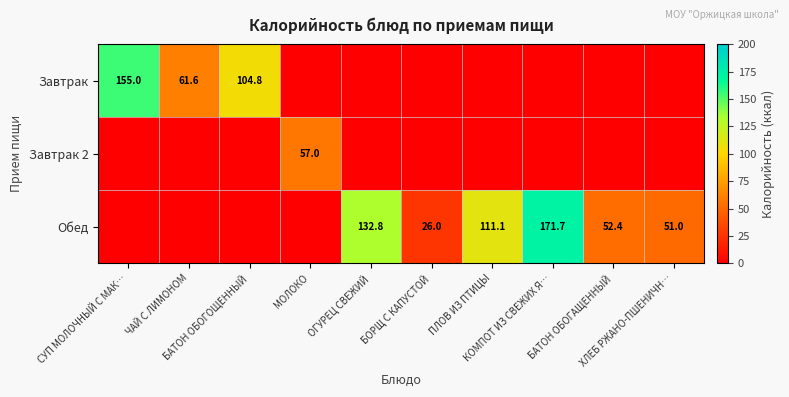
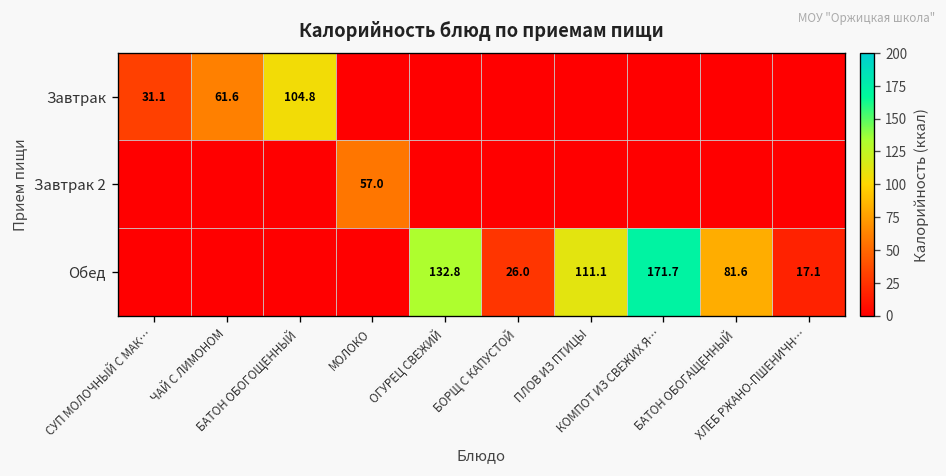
  {
    "Завтрак": {
-     "СУП МОЛОЧНЫЙ С МАК…": 155.0,
+     "СУП МОЛОЧНЫЙ С МАК…": 31.1,
      "ЧАЙ С ЛИМОНОМ": 61.6,
      "БАТОН ОБОГОЩЕННЫЙ": 104.8
    },
    "Завтрак 2": {
      "МОЛОКО": 57.0
    },
    "Обед": {
      "ОГУРЕЦ СВЕЖИЙ": 132.8,
      "БОРЩ С КАПУСТОЙ": 26.0,
      "ПЛОВ ИЗ ПТИЦЫ": 111.1,
      "КОМПОТ ИЗ СВЕЖИХ Я…": 171.7,
-     "БАТОН ОБОГАЩЕННЫЙ": 52.4,
-     "ХЛЕБ РЖАНО-ПШЕНИЧН…": 51.0
+     "БАТОН ОБОГАЩЕННЫЙ": 81.6,
+     "ХЛЕБ РЖАНО-ПШЕНИЧН…": 17.1
    }
  }
